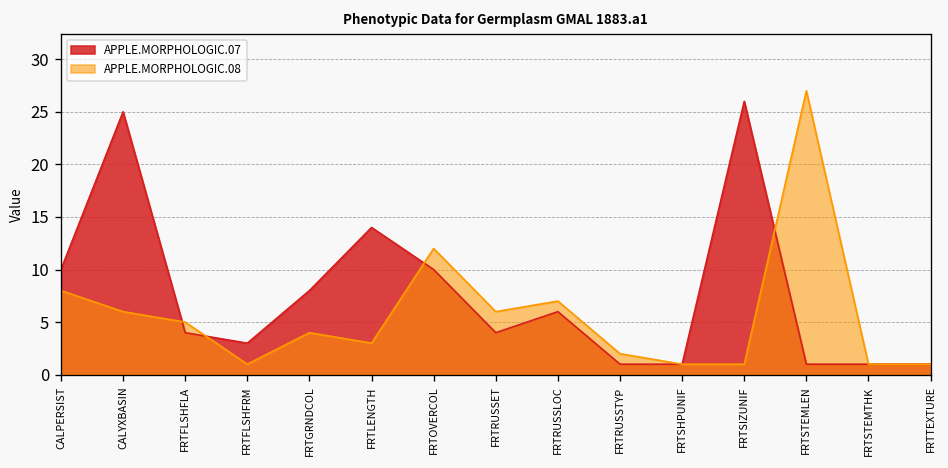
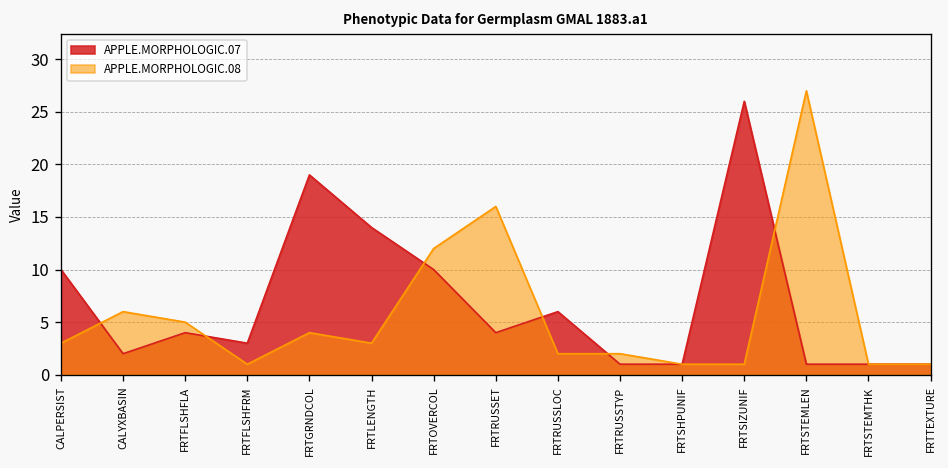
  {
    "APPLE.MORPHOLOGIC.07": {
      "CALPERSIST": 10,
-     "CALYXBASIN": 25,
+     "CALYXBASIN": 2,
      "FRTFLSHFLA": 4,
      "FRTFLSHFRM": 3,
-     "FRTGRNDCOL": 8,
+     "FRTGRNDCOL": 19,
      "FRTLENGTH": 14,
      "FRTOVERCOL": 10,
      "FRTRUSSET": 4,
      "FRTRUSSLOC": 6,
      "FRTRUSSTYP": 1,
      "FRTSIZUNIF": 26,
      "FRTSTEMLEN": 1
    },
    "APPLE.MORPHOLOGIC.08": {
-     "CALPERSIST": 8,
+     "CALPERSIST": 3,
      "CALYXBASIN": 6,
      "FRTFLSHFLA": 5,
      "FRTFLSHFRM": 1,
      "FRTGRNDCOL": 4,
      "FRTLENGTH": 3,
      "FRTOVERCOL": 12,
-     "FRTRUSSET": 6,
-     "FRTRUSSLOC": 7,
+     "FRTRUSSET": 16,
+     "FRTRUSSLOC": 2,
      "FRTRUSSTYP": 2,
      "FRTSIZUNIF": 1,
      "FRTSTEMLEN": 27
    }
  }
